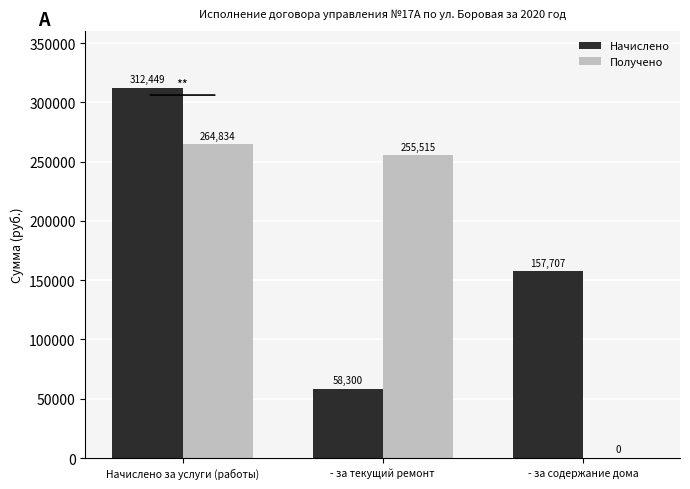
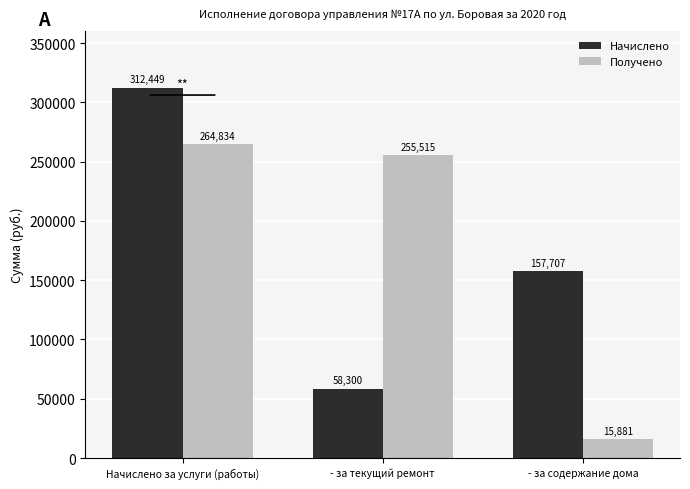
  {
    "Начислено": {
      "Начислено за услуги (работы)": "312,449",
      "- за содержание дома": "157,707"
    },
    "Получено": {
      "- за текущий ремонт": "255,515",
-     "- за содержание дома": "0"
+     "- за содержание дома": "15,881"
    }
  }
